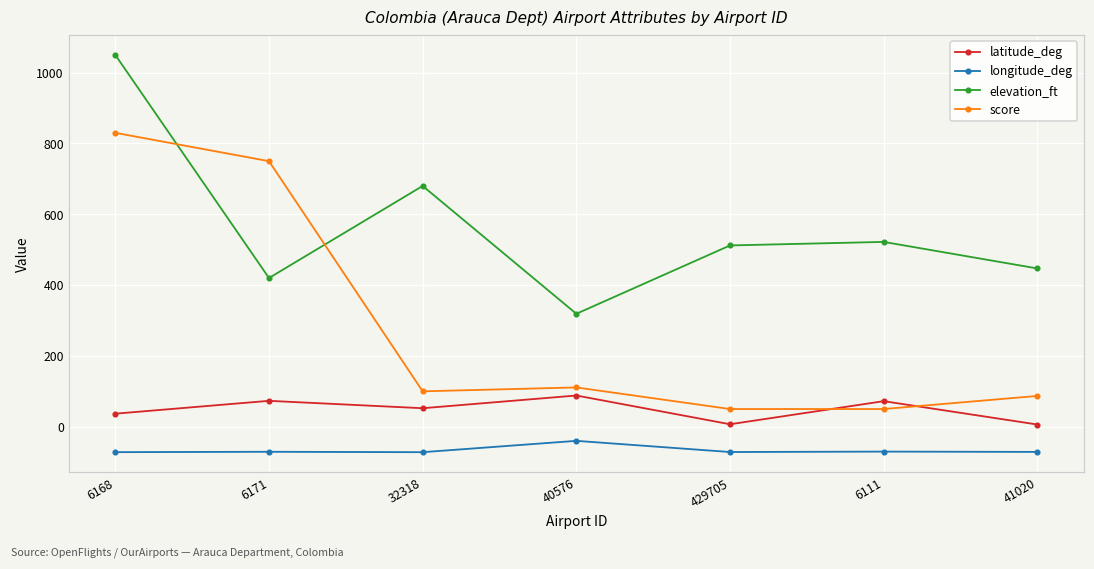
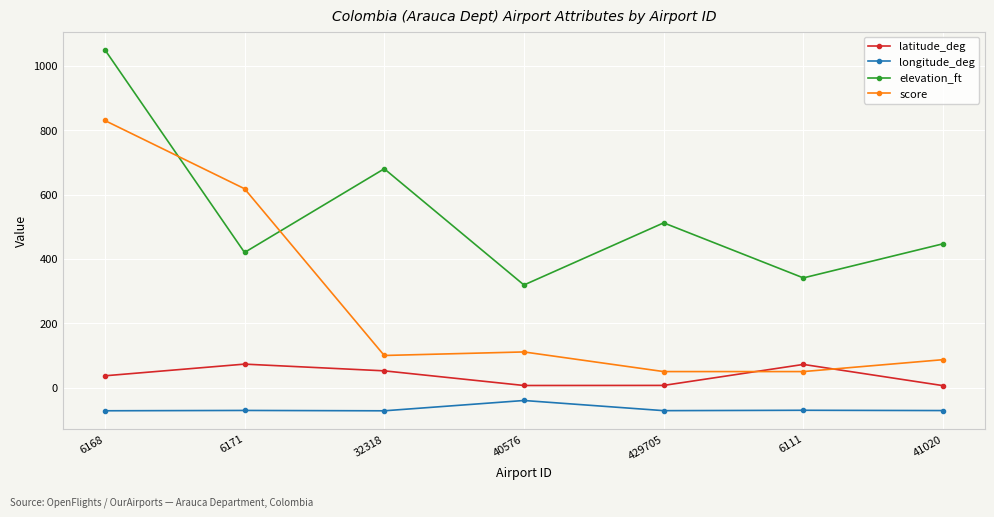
  {
    "latitude_deg": {
      "6168": 40,
      "6171": 70,
      "32318": 50,
-     "40576": 90,
+     "40576": 10,
      "429705": 10,
      "6111": 70,
      "41020": 10
    },
    "longitude_deg": {
      "6168": -70,
      "6171": -70,
      "32318": -70,
      "40576": -40,
      "429705": -70,
      "6111": -70,
      "41020": -70
    },
    "elevation_ft": {
      "6168": 1050,
      "6171": 420,
      "32318": 680,
      "40576": 320,
      "429705": 510,
-     "6111": 520,
+     "6111": 340,
      "41020": 450
    },
    "score": {
      "6168": 830,
-     "6171": 750,
+     "6171": 620,
      "32318": 100,
      "40576": 110,
      "429705": 50,
      "6111": 50,
      "41020": 90
    }
  }
